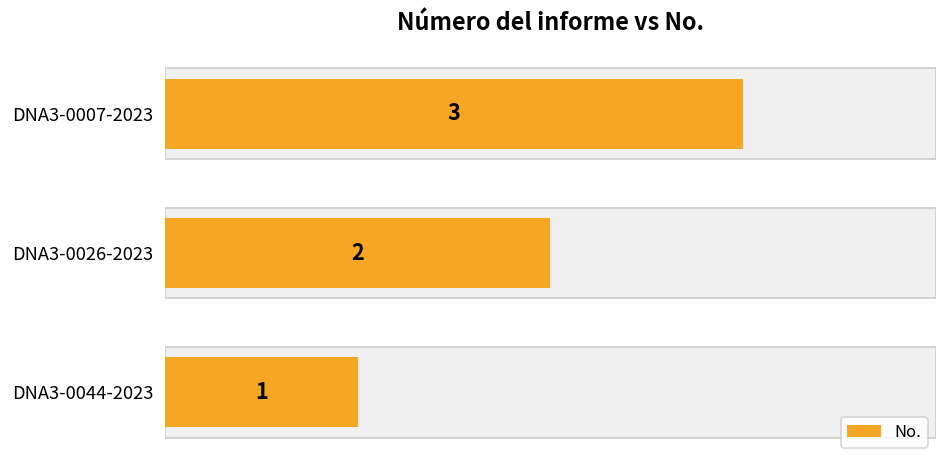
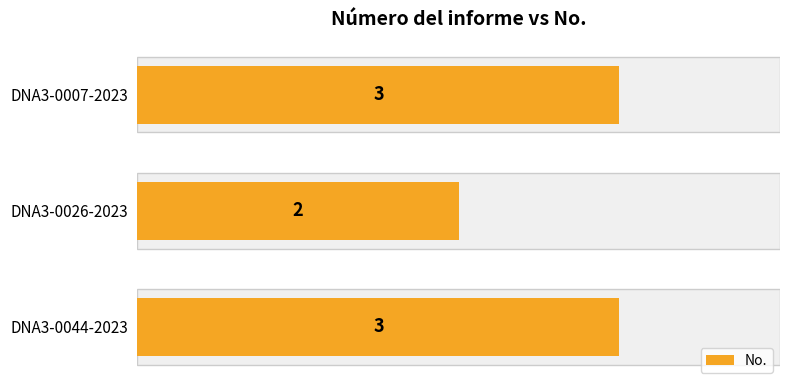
  {
    "No.": {
-     "DNA3-0044-2023": 1
+     "DNA3-0044-2023": 3
    }
  }
